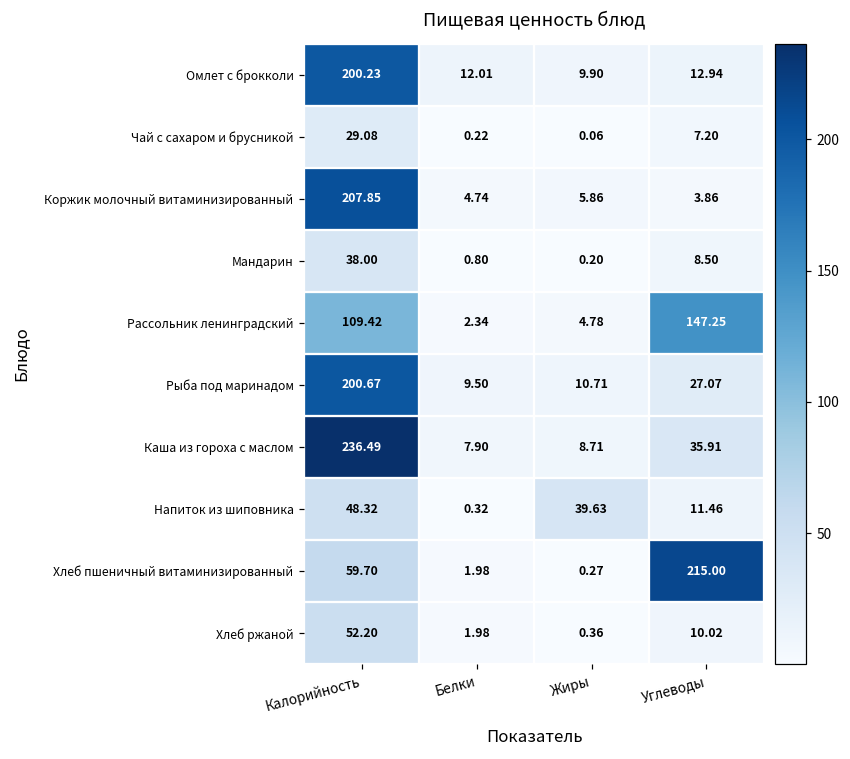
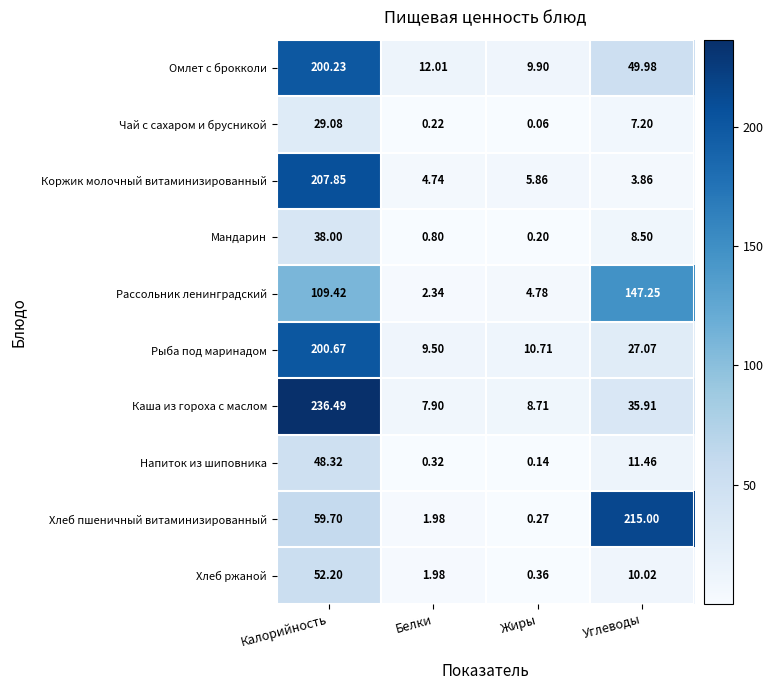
  {
    "Омлет с брокколи": {
      "Калорийность": 200.23,
      "Белки": 12.01,
      "Жиры": 9.90,
-     "Углеводы": 12.94
+     "Углеводы": 49.98
    },
    "Чай с сахаром и брусникой": {
      "Калорийность": 29.08,
      "Белки": 0.22,
      "Жиры": 0.06,
      "Углеводы": 7.20
    },
    "Коржик молочный витаминизированный": {
      "Калорийность": 207.85,
      "Белки": 4.74,
      "Жиры": 5.86,
      "Углеводы": 3.86
    },
    "Мандарин": {
      "Калорийность": 38.00,
      "Белки": 0.80,
      "Жиры": 0.20,
      "Углеводы": 8.50
    },
    "Рассольник ленинградский": {
      "Калорийность": 109.42,
      "Белки": 2.34,
      "Жиры": 4.78,
      "Углеводы": 147.25
    },
    "Рыба под маринадом": {
      "Калорийность": 200.67,
      "Белки": 9.50,
      "Жиры": 10.71,
      "Углеводы": 27.07
    },
    "Каша из гороха с маслом": {
      "Калорийность": 236.49,
      "Белки": 7.90,
      "Жиры": 8.71,
      "Углеводы": 35.91
    },
    "Напиток из шиповника": {
      "Калорийность": 48.32,
      "Белки": 0.32,
-     "Жиры": 39.63,
+     "Жиры": 0.14,
      "Углеводы": 11.46
    },
    "Хлеб пшеничный витаминизированный": {
      "Калорийность": 59.70,
      "Белки": 1.98,
      "Жиры": 0.27,
      "Углеводы": 215.00
    },
    "Хлеб ржаной": {
      "Калорийность": 52.20,
      "Белки": 1.98,
      "Жиры": 0.36,
      "Углеводы": 10.02
    }
  }
